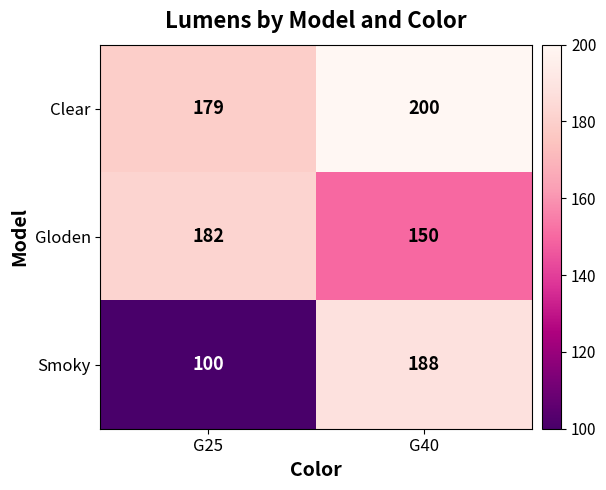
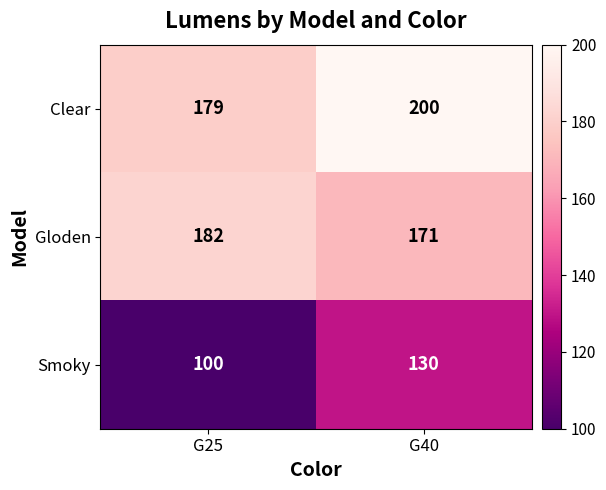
  {
    "Clear": {
      "G25": 179,
      "G40": 200
    },
    "Gloden": {
      "G25": 182,
-     "G40": 150
+     "G40": 171
    },
    "Smoky": {
      "G25": 100,
-     "G40": 188
+     "G40": 130
    }
  }
